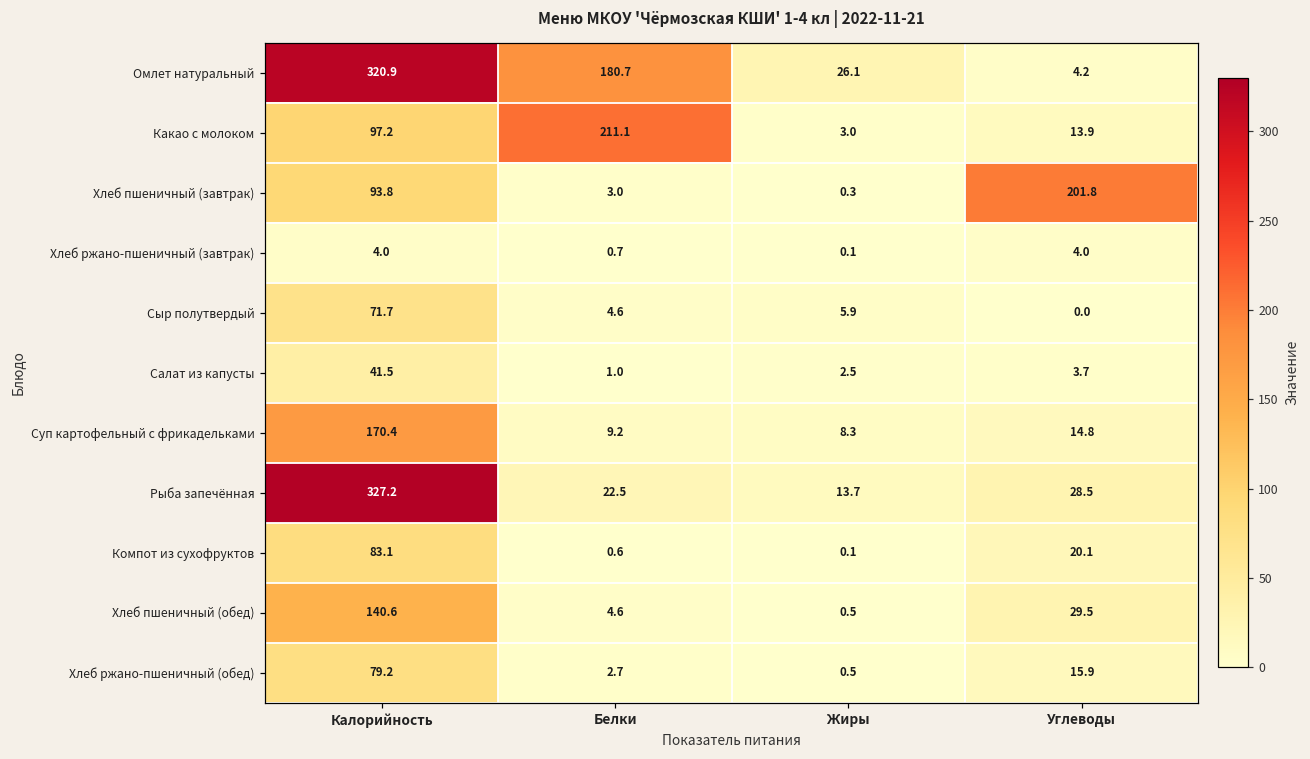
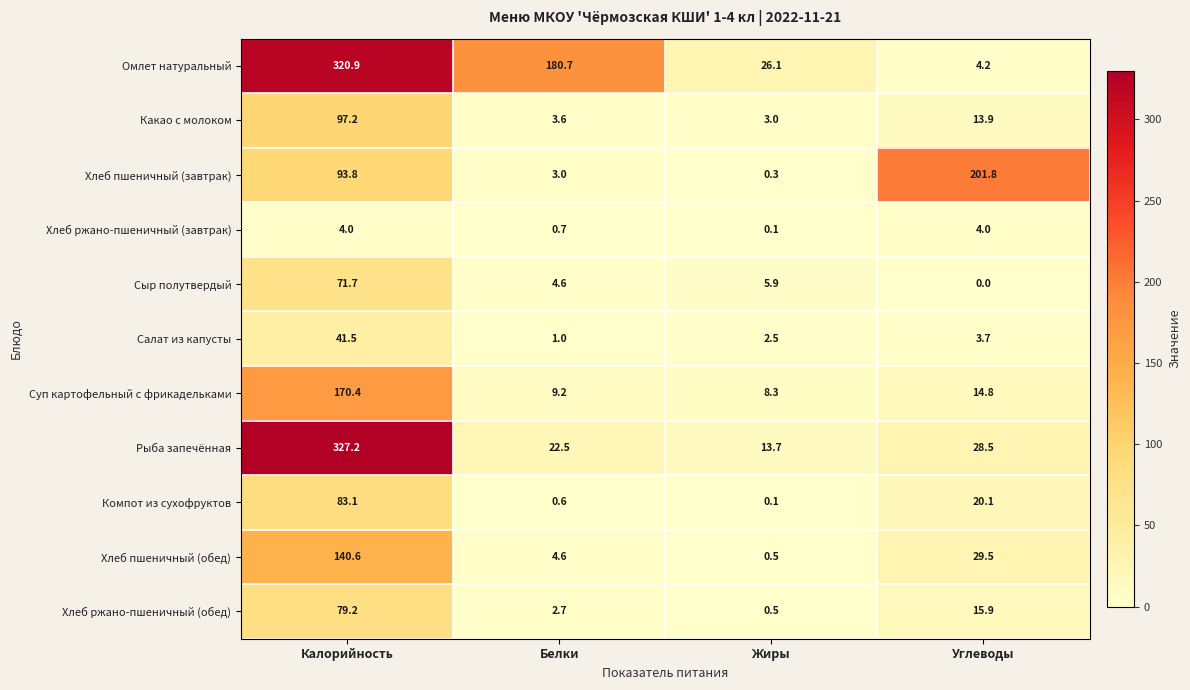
  {
    "Омлет натуральный": {
      "Калорийность": 320.9,
      "Белки": 180.7,
      "Жиры": 26.1,
      "Углеводы": 4.2
    },
    "Какао с молоком": {
      "Калорийность": 97.2,
-     "Белки": 211.1,
+     "Белки": 3.6,
      "Жиры": 3.0,
      "Углеводы": 13.9
    },
    "Хлеб пшеничный (завтрак)": {
      "Калорийность": 93.8,
      "Белки": 3.0,
      "Жиры": 0.3,
      "Углеводы": 201.8
    },
    "Хлеб ржано-пшеничный (завтрак)": {
      "Калорийность": 4.0,
      "Белки": 0.7,
      "Жиры": 0.1,
      "Углеводы": 4.0
    },
    "Сыр полутвердый": {
      "Калорийность": 71.7,
      "Белки": 4.6,
      "Жиры": 5.9,
      "Углеводы": 0.0
    },
    "Салат из капусты": {
      "Калорийность": 41.5,
      "Белки": 1.0,
      "Жиры": 2.5,
      "Углеводы": 3.7
    },
    "Суп картофельный с фрикадельками": {
      "Калорийность": 170.4,
      "Белки": 9.2,
      "Жиры": 8.3,
      "Углеводы": 14.8
    },
    "Рыба запечённая": {
      "Калорийность": 327.2,
      "Белки": 22.5,
      "Жиры": 13.7,
      "Углеводы": 28.5
    },
    "Компот из сухофруктов": {
      "Калорийность": 83.1,
      "Белки": 0.6,
      "Жиры": 0.1,
      "Углеводы": 20.1
    },
    "Хлеб пшеничный (обед)": {
      "Калорийность": 140.6,
      "Белки": 4.6,
      "Жиры": 0.5,
      "Углеводы": 29.5
    },
    "Хлеб ржано-пшеничный (обед)": {
      "Калорийность": 79.2,
      "Белки": 2.7,
      "Жиры": 0.5,
      "Углеводы": 15.9
    }
  }
